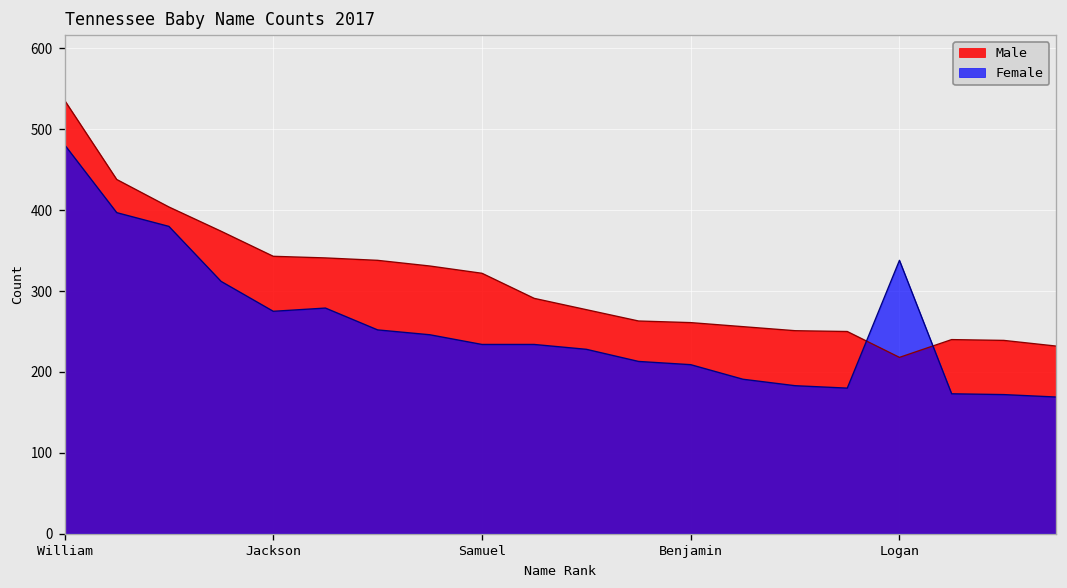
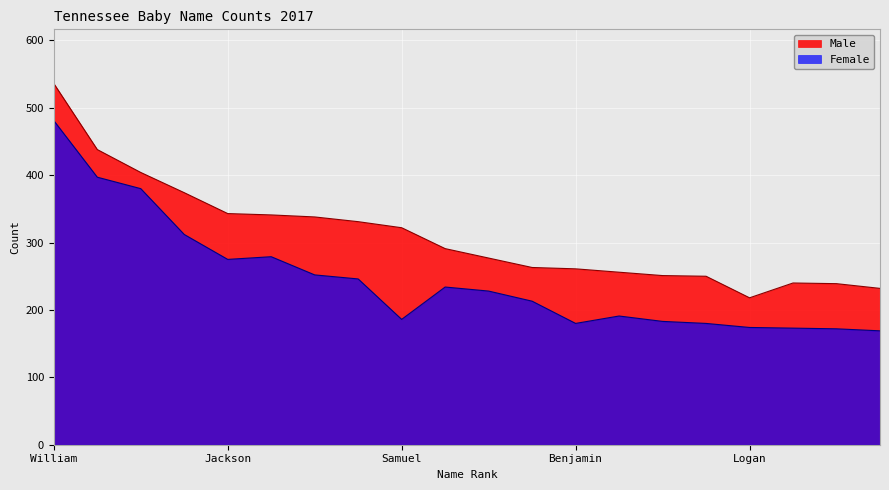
  {
    "Male": {
      "William": 540,
      "Jackson": 340,
      "Samuel": 320,
      "Benjamin": 260,
      "Logan": 220
    },
    "Female": {
      "William": 480,
      "Jackson": 280,
-     "Samuel": 230,
-     "Benjamin": 210,
-     "Logan": 340
+     "Samuel": 190,
+     "Benjamin": 180,
+     "Logan": 170
    }
  }
